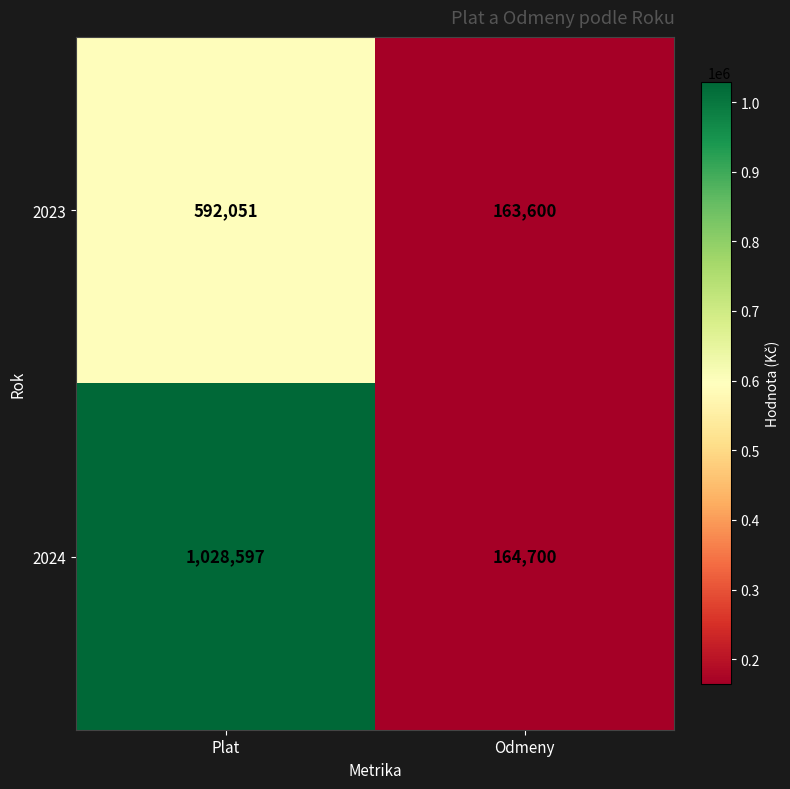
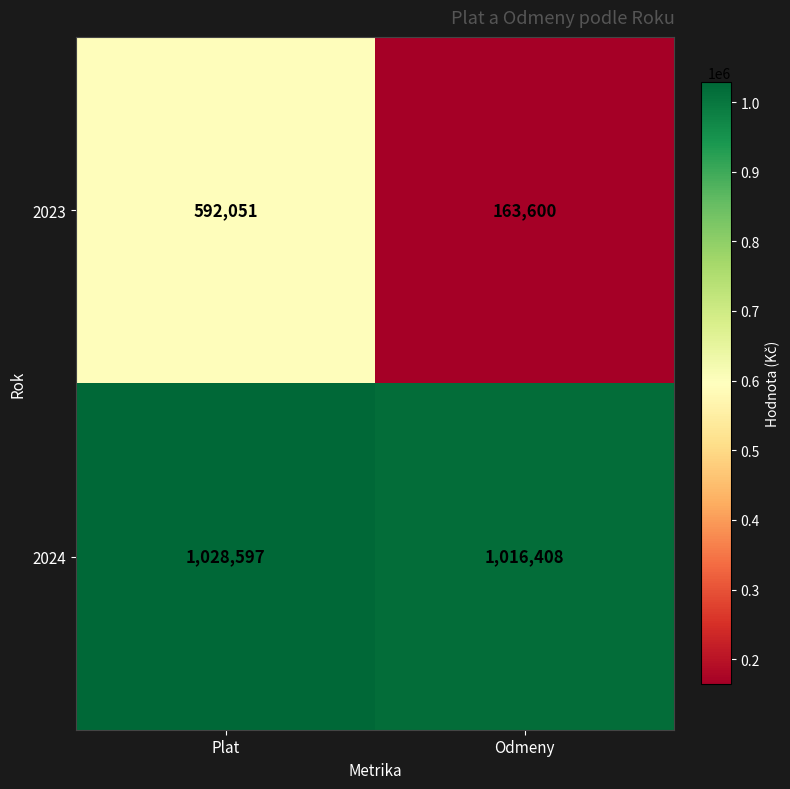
  {
    "2023": {
      "Plat": "592,051",
      "Odmeny": "163,600"
    },
    "2024": {
      "Plat": "1,028,597",
-     "Odmeny": "164,700"
+     "Odmeny": "1,016,408"
    }
  }
